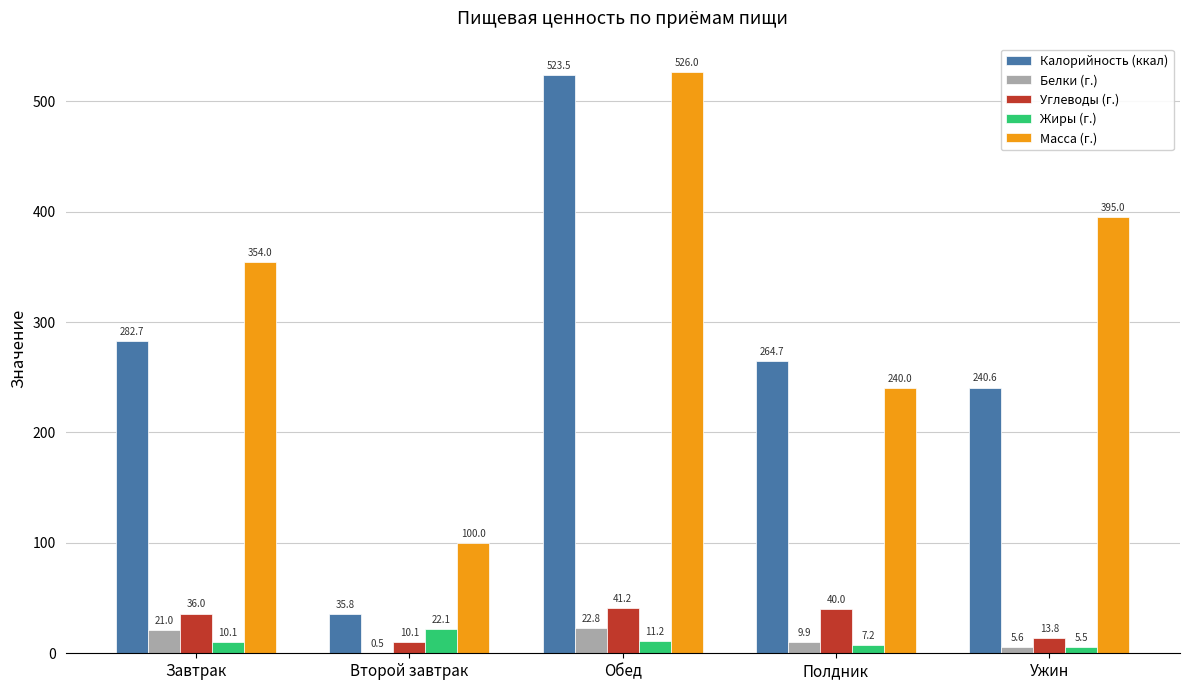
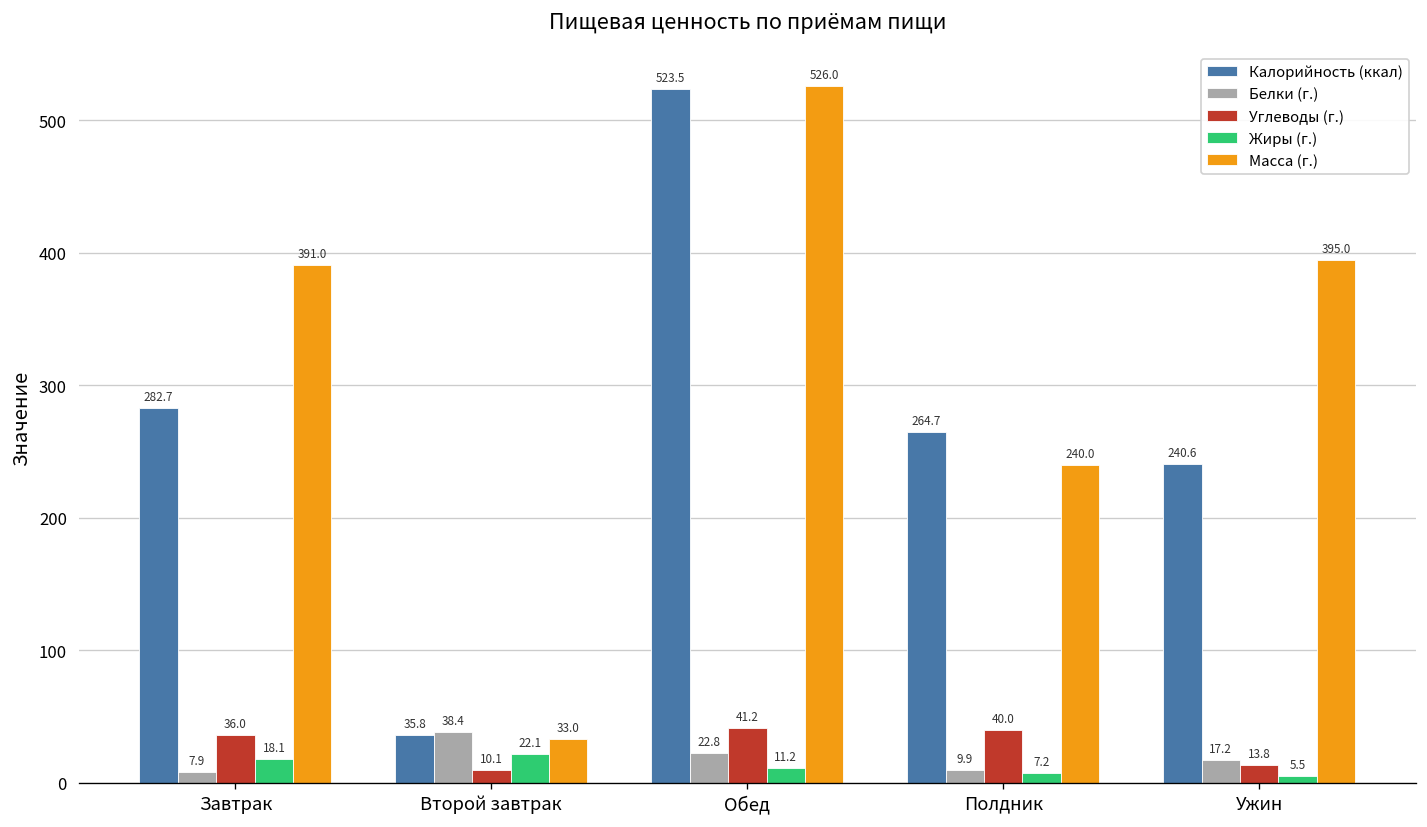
  {
    "Калорийность (ккал)": {
      "Завтрак": 282.7,
      "Второй завтрак": 35.8,
      "Обед": 523.5,
      "Полдник": 264.7,
      "Ужин": 240.6
    },
    "Белки (г.)": {
-     "Завтрак": 21.0,
-     "Второй завтрак": 0.5,
+     "Завтрак": 7.9,
+     "Второй завтрак": 38.4,
      "Обед": 22.8,
      "Полдник": 9.9,
-     "Ужин": 5.6
+     "Ужин": 17.2
    },
    "Углеводы (г.)": {
      "Завтрак": 36.0,
      "Второй завтрак": 10.1,
      "Обед": 41.2,
      "Полдник": 40.0,
      "Ужин": 13.8
    },
    "Жиры (г.)": {
-     "Завтрак": 10.1,
+     "Завтрак": 18.1,
      "Второй завтрак": 22.1,
      "Обед": 11.2,
      "Полдник": 7.2,
      "Ужин": 5.5
    },
    "Масса (г.)": {
-     "Завтрак": 354.0,
-     "Второй завтрак": 100.0,
+     "Завтрак": 391.0,
+     "Второй завтрак": 33.0,
      "Обед": 526.0,
      "Полдник": 240.0,
      "Ужин": 395.0
    }
  }
